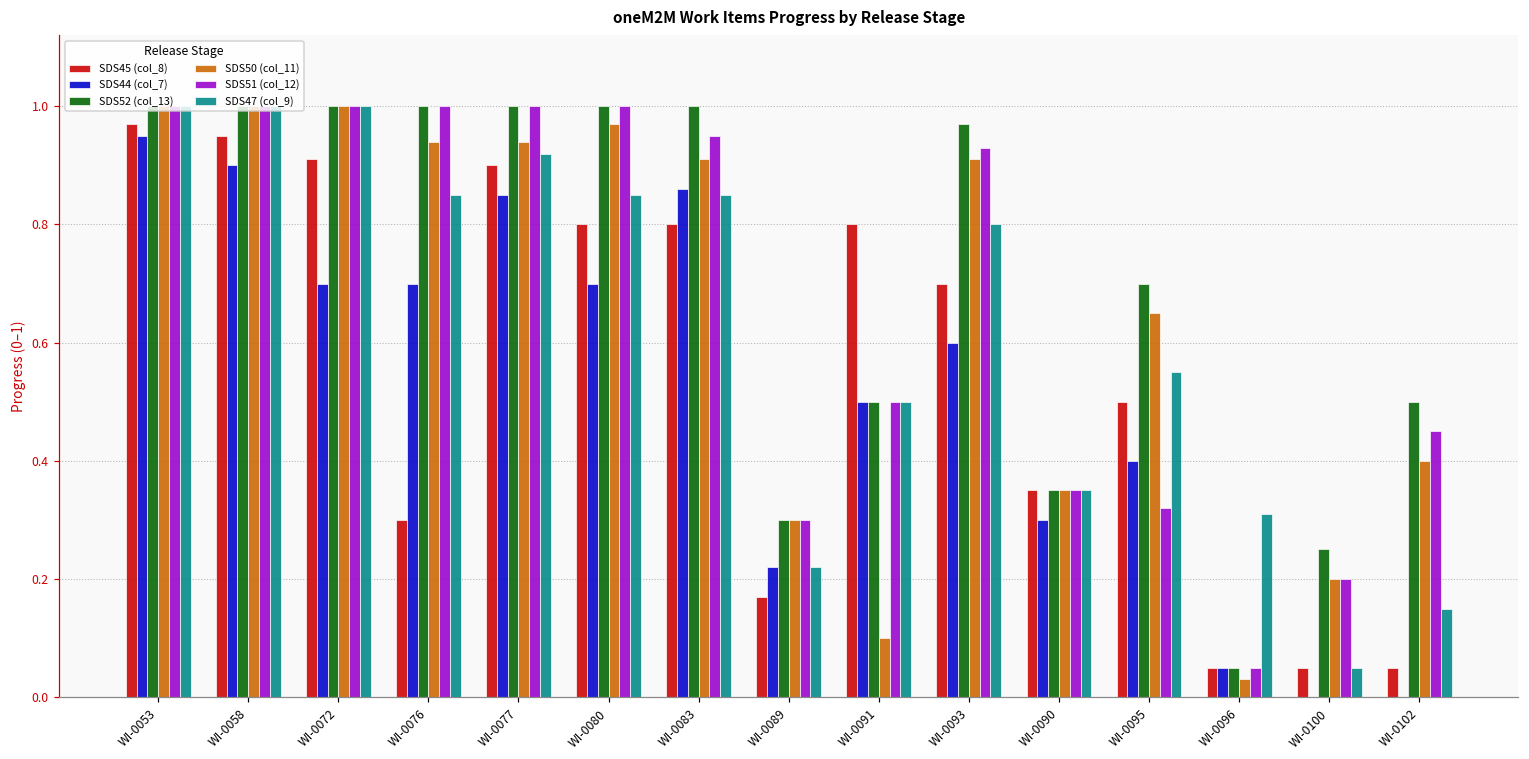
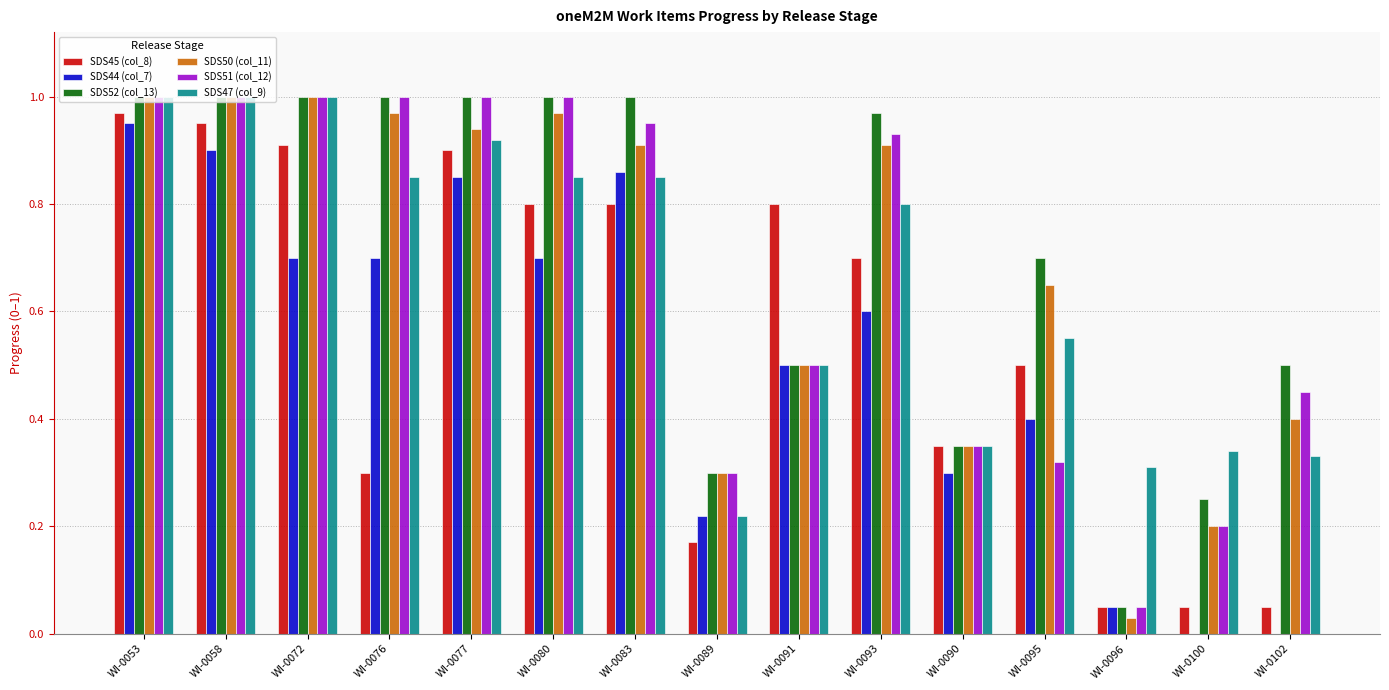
  {
    "SDS45 (col_8)": {
      "WI-0053": 0.97,
      "WI-0058": 0.95,
      "WI-0072": 0.91,
      "WI-0076": 0.30,
      "WI-0077": 0.90,
      "WI-0080": 0.80,
      "WI-0083": 0.80,
      "WI-0089": 0.17,
      "WI-0091": 0.80,
      "WI-0093": 0.70,
      "WI-0090": 0.35,
      "WI-0095": 0.50,
      "WI-0096": 0.05,
      "WI-0100": 0.05,
      "WI-0102": 0.05
    },
    "SDS44 (col_7)": {
      "WI-0053": 0.95,
      "WI-0058": 0.90,
      "WI-0072": 0.70,
      "WI-0076": 0.70,
      "WI-0077": 0.85,
      "WI-0080": 0.70,
      "WI-0083": 0.86,
      "WI-0089": 0.22,
      "WI-0091": 0.50,
      "WI-0093": 0.60,
      "WI-0090": 0.30,
      "WI-0095": 0.40,
      "WI-0096": 0.05,
      "WI-0100": 0.00,
      "WI-0102": 0.00
    },
    "SDS52 (col_13)": {
      "WI-0072": 1.00,
      "WI-0076": 1.00,
      "WI-0077": 1.00,
      "WI-0080": 1.00,
      "WI-0083": 1.00,
      "WI-0089": 0.30,
      "WI-0091": 0.50,
      "WI-0093": 0.97,
      "WI-0090": 0.35,
      "WI-0095": 0.70,
      "WI-0096": 0.05,
      "WI-0100": 0.25,
      "WI-0102": 0.50
    },
    "SDS50 (col_11)": {
      "WI-0072": 1.00,
-     "WI-0076": 0.94,
+     "WI-0076": 0.97,
      "WI-0077": 0.94,
      "WI-0080": 0.97,
      "WI-0083": 0.91,
      "WI-0089": 0.30,
-     "WI-0091": 0.1,
+     "WI-0091": 0.5,
      "WI-0093": 0.91,
      "WI-0090": 0.35,
      "WI-0095": 0.65,
      "WI-0096": 0.03,
      "WI-0100": 0.20,
      "WI-0102": 0.40
    },
    "SDS51 (col_12)": {
      "WI-0072": 1.00,
      "WI-0076": 1.00,
      "WI-0077": 1.00,
      "WI-0080": 1.00,
      "WI-0083": 0.95,
      "WI-0089": 0.30,
      "WI-0091": 0.50,
      "WI-0093": 0.93,
      "WI-0090": 0.35,
      "WI-0095": 0.32,
      "WI-0096": 0.05,
      "WI-0100": 0.20,
      "WI-0102": 0.45
    },
    "SDS47 (col_9)": {
      "WI-0072": 1.00,
      "WI-0076": 0.85,
      "WI-0077": 0.92,
      "WI-0080": 0.85,
      "WI-0083": 0.85,
      "WI-0089": 0.22,
      "WI-0091": 0.50,
      "WI-0093": 0.80,
      "WI-0090": 0.35,
      "WI-0095": 0.55,
      "WI-0096": 0.31,
-     "WI-0100": 0.05,
-     "WI-0102": 0.15
+     "WI-0100": 0.34,
+     "WI-0102": 0.33
    }
  }
